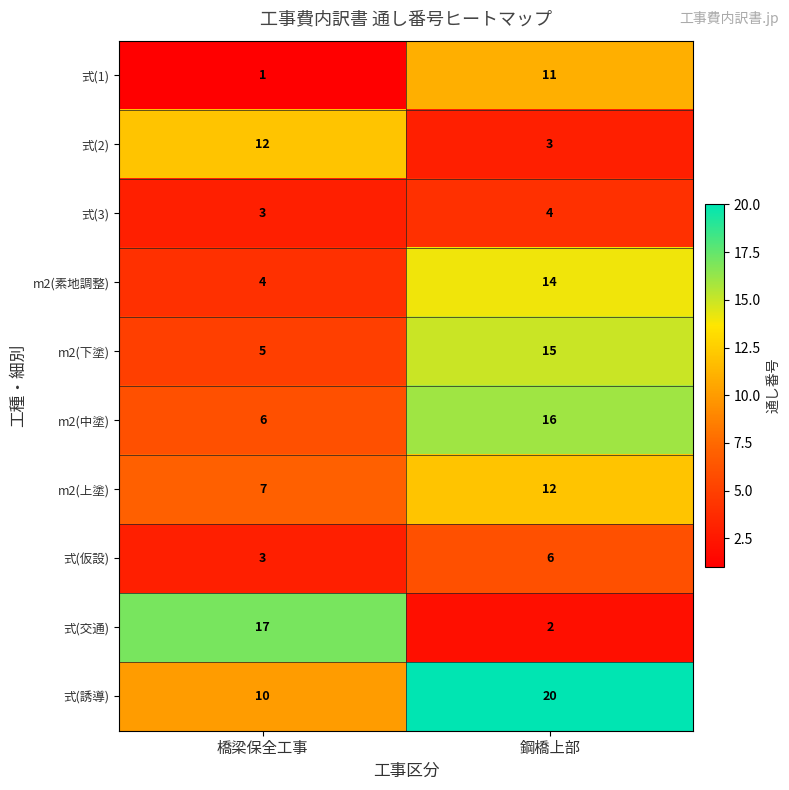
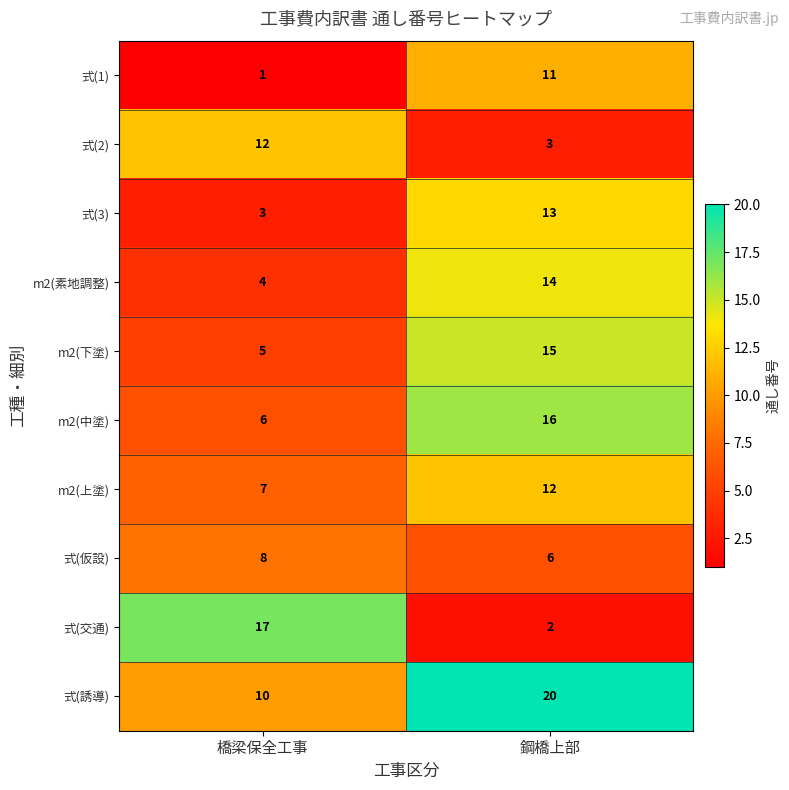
  {
    "式(1)": {
      "橋梁保全工事": 1,
      "鋼橋上部": 11
    },
    "式(2)": {
      "橋梁保全工事": 12,
      "鋼橋上部": 3
    },
    "式(3)": {
      "橋梁保全工事": 3,
-     "鋼橋上部": 4
+     "鋼橋上部": 13
    },
    "m2(素地調整)": {
      "橋梁保全工事": 4,
      "鋼橋上部": 14
    },
    "m2(下塗)": {
      "橋梁保全工事": 5,
      "鋼橋上部": 15
    },
    "m2(中塗)": {
      "橋梁保全工事": 6,
      "鋼橋上部": 16
    },
    "m2(上塗)": {
      "橋梁保全工事": 7,
      "鋼橋上部": 12
    },
    "式(仮設)": {
-     "橋梁保全工事": 3,
+     "橋梁保全工事": 8,
      "鋼橋上部": 6
    },
    "式(交通)": {
      "橋梁保全工事": 17,
      "鋼橋上部": 2
    },
    "式(誘導)": {
      "橋梁保全工事": 10,
      "鋼橋上部": 20
    }
  }
